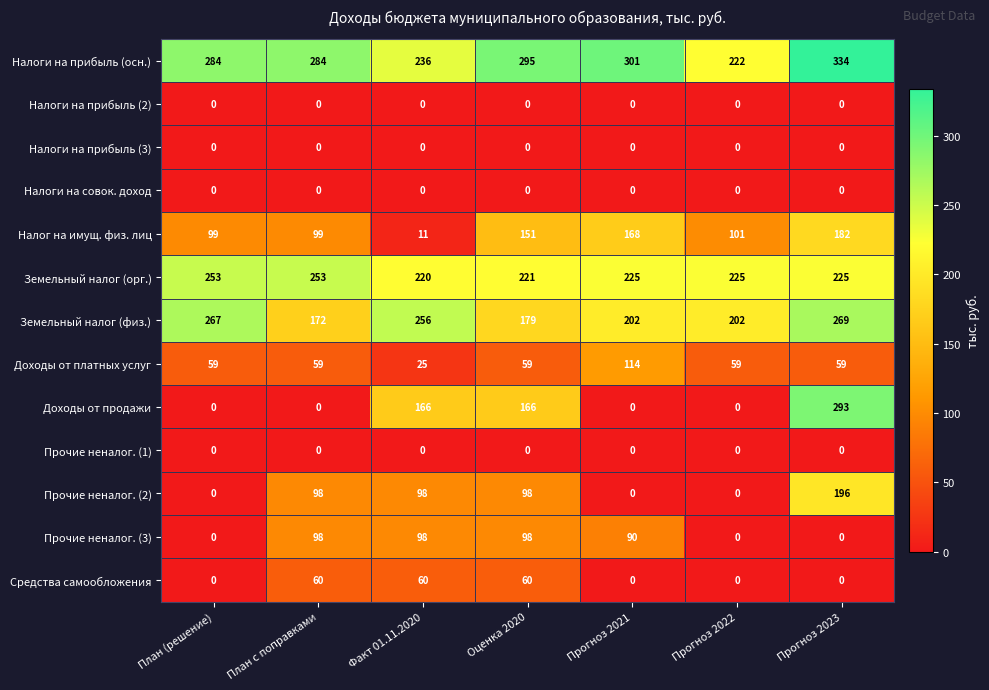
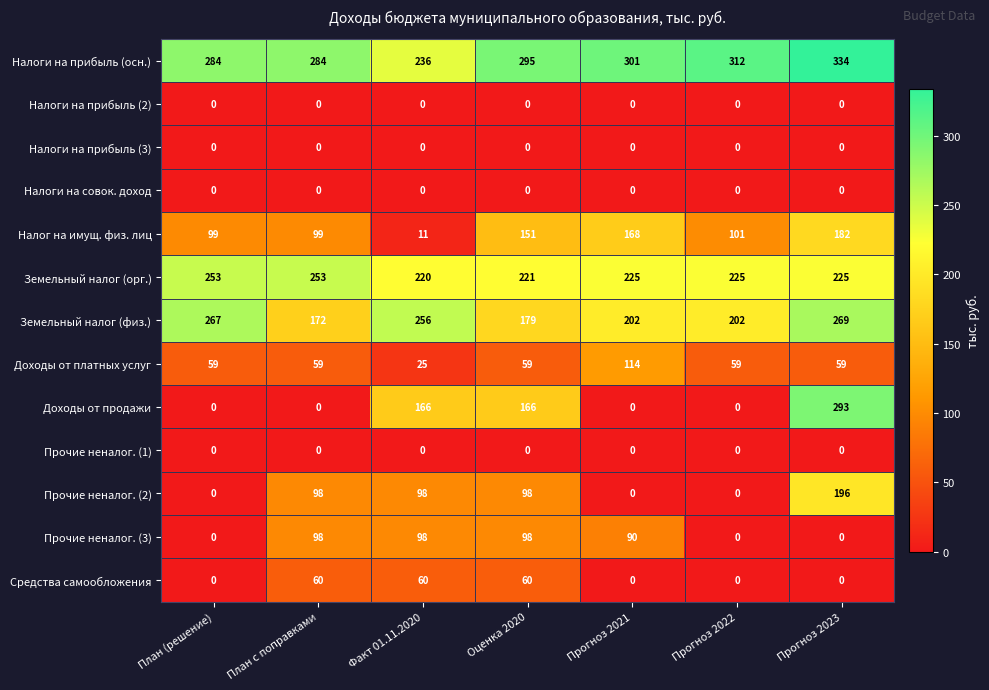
  {
    "Налоги на прибыль (осн.)": {
      "План (решение)": 284,
      "План с поправками": 284,
      "Факт 01.11.2020": 236,
      "Оценка 2020": 295,
      "Прогноз 2021": 301,
-     "Прогноз 2022": 222,
+     "Прогноз 2022": 312,
      "Прогноз 2023": 334
    },
    "Налоги на прибыль (2)": {
      "План (решение)": 0,
      "План с поправками": 0,
      "Факт 01.11.2020": 0,
      "Оценка 2020": 0,
      "Прогноз 2021": 0,
      "Прогноз 2022": 0,
      "Прогноз 2023": 0
    },
    "Налоги на прибыль (3)": {
      "План (решение)": 0,
      "План с поправками": 0,
      "Факт 01.11.2020": 0,
      "Оценка 2020": 0,
      "Прогноз 2021": 0,
      "Прогноз 2022": 0,
      "Прогноз 2023": 0
    },
    "Налоги на совок. доход": {
      "План (решение)": 0,
      "План с поправками": 0,
      "Факт 01.11.2020": 0,
      "Оценка 2020": 0,
      "Прогноз 2021": 0,
      "Прогноз 2022": 0,
      "Прогноз 2023": 0
    },
    "Налог на имущ. физ. лиц": {
      "План (решение)": 99,
      "План с поправками": 99,
      "Факт 01.11.2020": 11,
      "Оценка 2020": 151,
      "Прогноз 2021": 168,
      "Прогноз 2022": 101,
      "Прогноз 2023": 182
    },
    "Земельный налог (орг.)": {
      "План (решение)": 253,
      "План с поправками": 253,
      "Факт 01.11.2020": 220,
      "Оценка 2020": 221,
      "Прогноз 2021": 225,
      "Прогноз 2022": 225,
      "Прогноз 2023": 225
    },
    "Земельный налог (физ.)": {
      "План (решение)": 267,
      "План с поправками": 172,
      "Факт 01.11.2020": 256,
      "Оценка 2020": 179,
      "Прогноз 2021": 202,
      "Прогноз 2022": 202,
      "Прогноз 2023": 269
    },
    "Доходы от платных услуг": {
      "План (решение)": 59,
      "План с поправками": 59,
      "Факт 01.11.2020": 25,
      "Оценка 2020": 59,
      "Прогноз 2021": 114,
      "Прогноз 2022": 59,
      "Прогноз 2023": 59
    },
    "Доходы от продажи": {
      "План (решение)": 0,
      "План с поправками": 0,
      "Факт 01.11.2020": 166,
      "Оценка 2020": 166,
      "Прогноз 2021": 0,
      "Прогноз 2022": 0,
      "Прогноз 2023": 293
    },
    "Прочие неналог. (1)": {
      "План (решение)": 0,
      "План с поправками": 0,
      "Факт 01.11.2020": 0,
      "Оценка 2020": 0,
      "Прогноз 2021": 0,
      "Прогноз 2022": 0,
      "Прогноз 2023": 0
    },
    "Прочие неналог. (2)": {
      "План (решение)": 0,
      "План с поправками": 98,
      "Факт 01.11.2020": 98,
      "Оценка 2020": 98,
      "Прогноз 2021": 0,
      "Прогноз 2022": 0,
      "Прогноз 2023": 196
    },
    "Прочие неналог. (3)": {
      "План (решение)": 0,
      "План с поправками": 98,
      "Факт 01.11.2020": 98,
      "Оценка 2020": 98,
      "Прогноз 2021": 90,
      "Прогноз 2022": 0,
      "Прогноз 2023": 0
    },
    "Средства самообложения": {
      "План (решение)": 0,
      "План с поправками": 60,
      "Факт 01.11.2020": 60,
      "Оценка 2020": 60,
      "Прогноз 2021": 0,
      "Прогноз 2022": 0,
      "Прогноз 2023": 0
    }
  }
